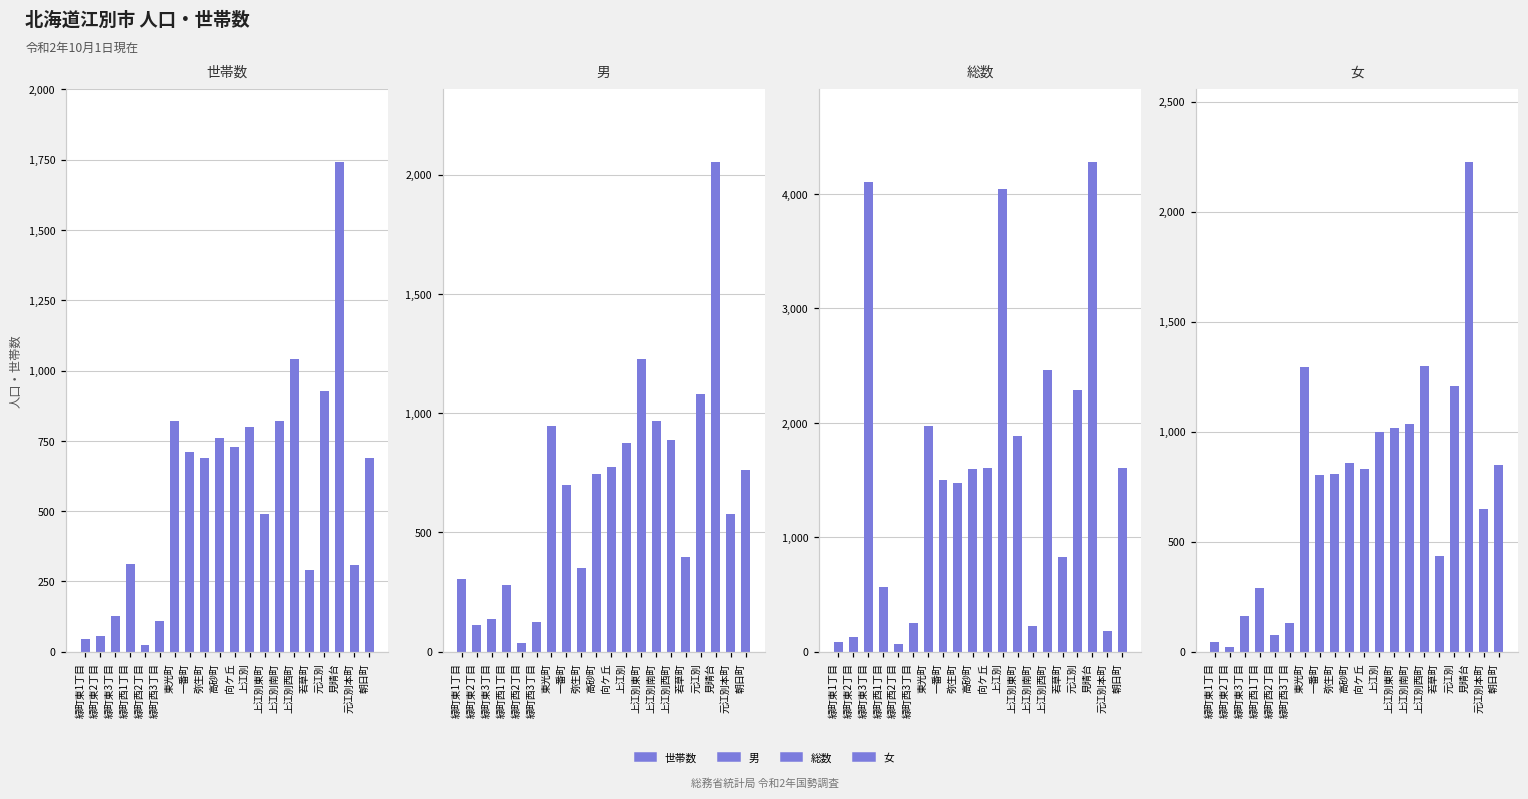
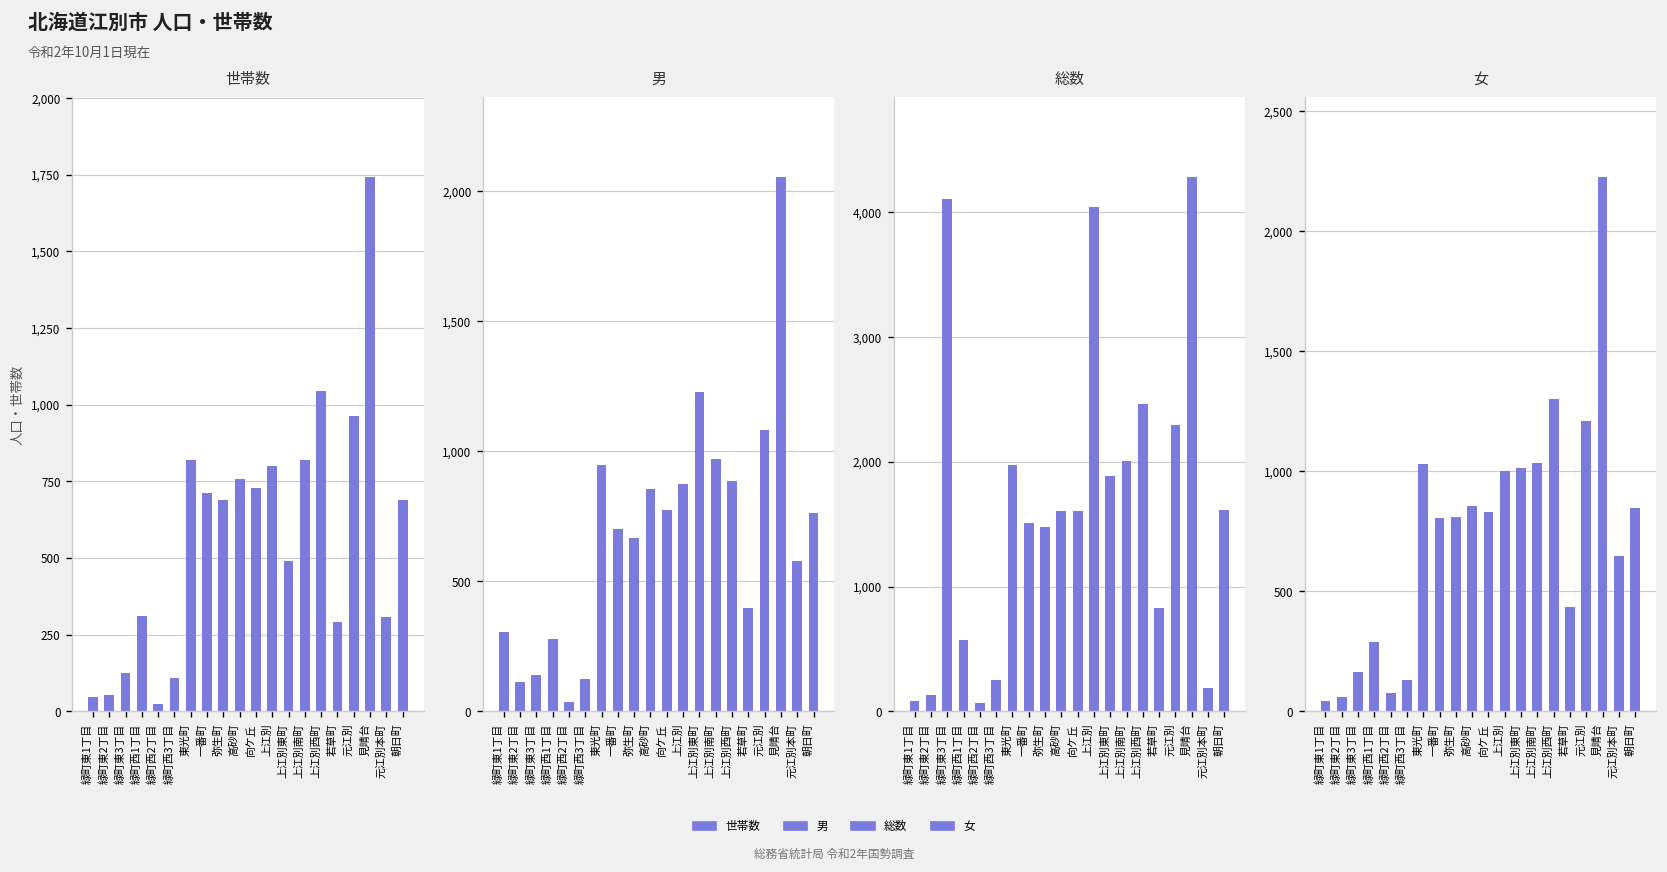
  {
    "世帯数": {
      "緑町東1丁目": "50",
      "緑町東2丁目": "60",
      "緑町東3丁目": "130",
      "緑町西1丁目": "310",
      "緑町西2丁目": "20",
      "緑町西3丁目": "110",
      "東光町": "820",
      "一番町": "710",
      "弥生町": "690",
      "高砂町": "760",
      "向ケ丘": "730",
      "上江別": "800",
      "上江別東町": "490",
      "上江別南町": "820",
      "上江別西町": "1,040",
      "若草町": "290",
-     "元江別": "930",
+     "元江別": "960",
      "見晴台": "1,740",
      "元江別本町": "310",
      "朝日町": "690"
    },
    "男": {
      "緑町東1丁目": "310",
      "緑町東2丁目": "110",
      "緑町東3丁目": "140",
      "緑町西1丁目": "280",
      "緑町西2丁目": "40",
      "緑町西3丁目": "120",
      "東光町": "950",
      "一番町": "700",
-     "弥生町": "350",
-     "高砂町": "740",
+     "弥生町": "670",
+     "高砂町": "850",
      "向ケ丘": "770",
      "上江別": "880",
      "上江別東町": "1,230",
      "上江別南町": "970",
      "上江別西町": "890",
      "若草町": "400",
      "元江別": "1,080",
      "見晴台": "2,050",
      "元江別本町": "580",
      "朝日町": "760"
    },
    "総数": {
      "緑町東1丁目": "80",
      "緑町東2丁目": "130",
      "緑町東3丁目": "4,100",
      "緑町西1丁目": "570",
      "緑町西2丁目": "70",
      "緑町西3丁目": "260",
      "東光町": "1,980",
      "一番町": "1,510",
      "弥生町": "1,480",
      "高砂町": "1,600",
      "向ケ丘": "1,610",
      "上江別": "4,040",
      "上江別東町": "1,880",
-     "上江別南町": "220",
+     "上江別南町": "2,000",
      "上江別西町": "2,460",
      "若草町": "830",
      "元江別": "2,290",
      "見晴台": "4,280",
      "元江別本町": "180",
      "朝日町": "1,610"
    },
    "女": {
      "緑町東1丁目": "40",
-     "緑町東2丁目": "20",
+     "緑町東2丁目": "60",
      "緑町東3丁目": "160",
      "緑町西1丁目": "290",
      "緑町西2丁目": "80",
      "緑町西3丁目": "130",
-     "東光町": "1,300",
+     "東光町": "1,030",
      "一番町": "800",
      "弥生町": "810",
      "高砂町": "860",
      "向ケ丘": "830",
      "上江別": "1,000",
      "上江別東町": "1,020",
      "上江別南町": "1,030",
      "上江別西町": "1,300",
      "若草町": "430",
      "元江別": "1,210",
      "見晴台": "2,230",
      "元江別本町": "650",
      "朝日町": "850"
    }
  }
